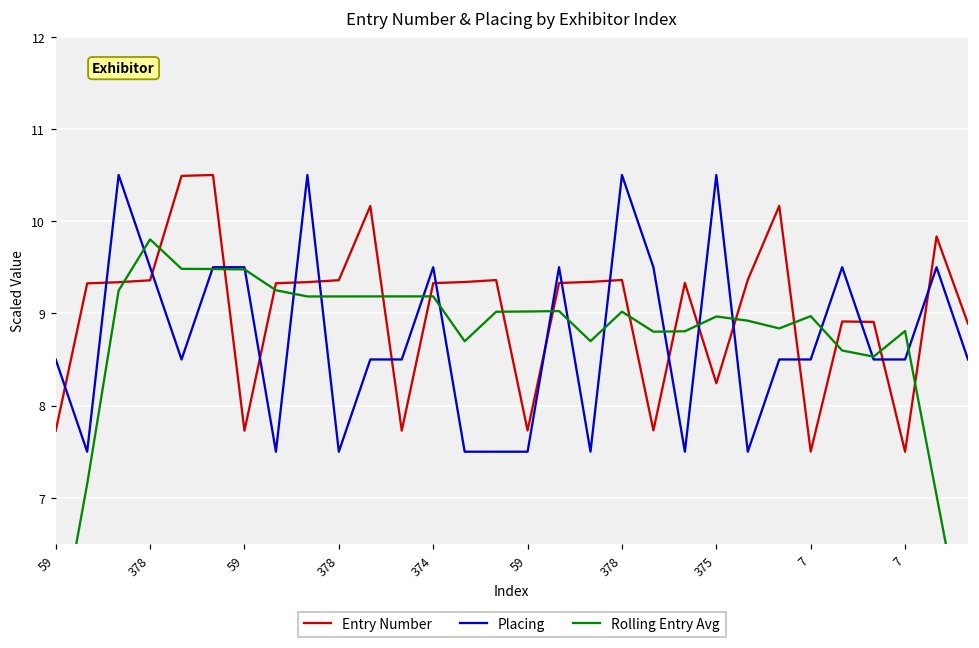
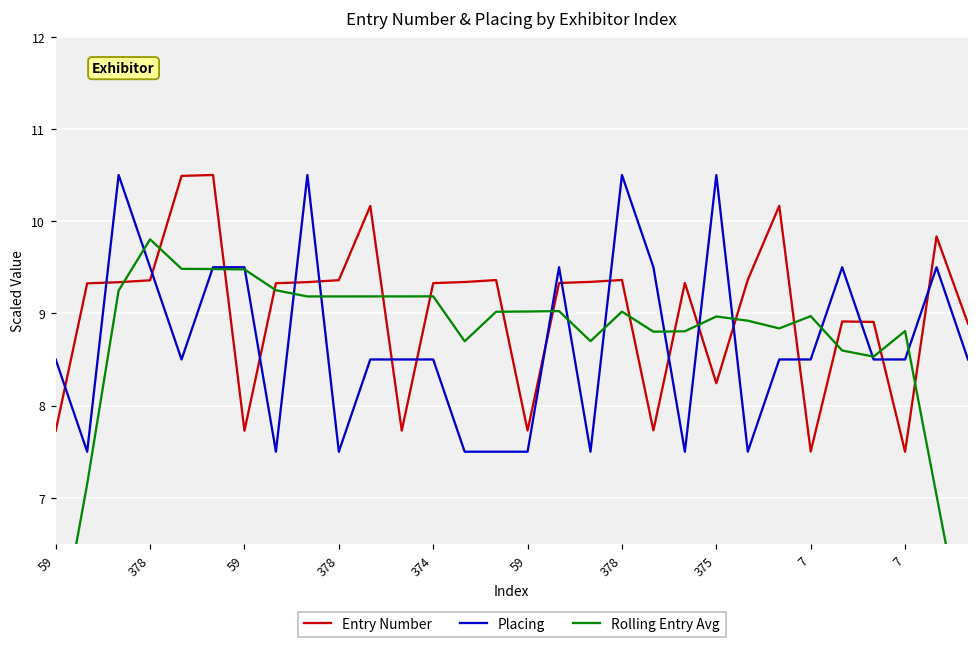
  {
    "Entry Number": {
      "374": 9.3,
      "375": 8.2
    },
    "Placing": {
-     "374": 9.5,
+     "374": 8.5,
      "375": 10.5
    },
    "Rolling Entry Avg": {
      "374": 9.2,
      "375": 9.0
    }
  }
